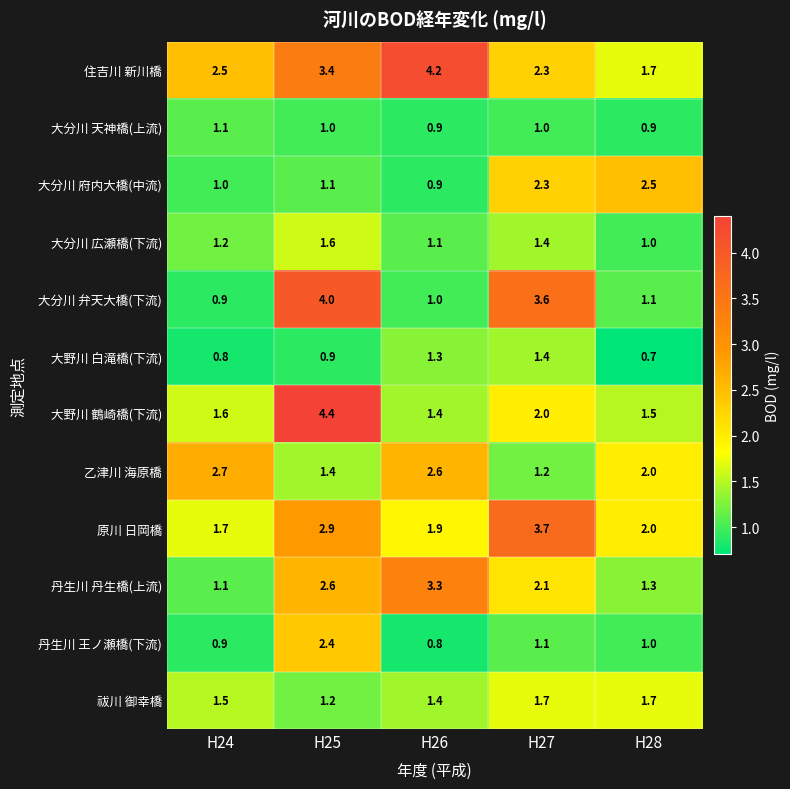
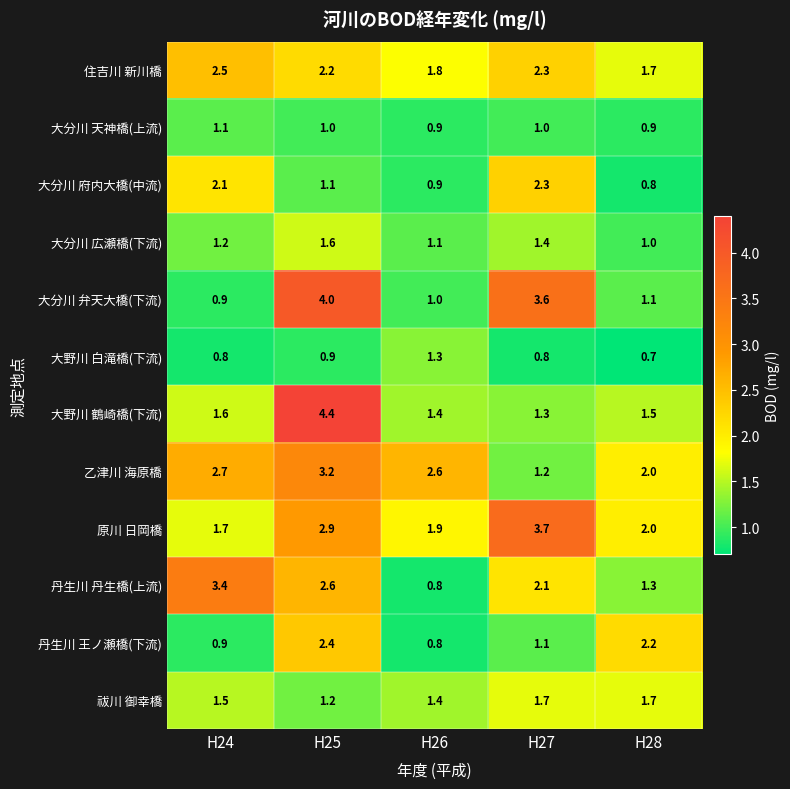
  {
    "住吉川 新川橋": {
      "H24": 2.5,
-     "H25": 3.4,
-     "H26": 4.2,
+     "H25": 2.2,
+     "H26": 1.8,
      "H27": 2.3,
      "H28": 1.7
    },
    "大分川 天神橋(上流)": {
      "H24": 1.1,
      "H25": 1.0,
      "H26": 0.9,
      "H27": 1.0,
      "H28": 0.9
    },
    "大分川 府内大橋(中流)": {
-     "H24": 1.0,
+     "H24": 2.1,
      "H25": 1.1,
      "H26": 0.9,
      "H27": 2.3,
-     "H28": 2.5
+     "H28": 0.8
    },
    "大分川 広瀬橋(下流)": {
      "H24": 1.2,
      "H25": 1.6,
      "H26": 1.1,
      "H27": 1.4,
      "H28": 1.0
    },
    "大分川 弁天大橋(下流)": {
      "H24": 0.9,
      "H25": 4.0,
      "H26": 1.0,
      "H27": 3.6,
      "H28": 1.1
    },
    "大野川 白滝橋(下流)": {
      "H24": 0.8,
      "H25": 0.9,
      "H26": 1.3,
-     "H27": 1.4,
+     "H27": 0.8,
      "H28": 0.7
    },
    "大野川 鶴崎橋(下流)": {
      "H24": 1.6,
      "H25": 4.4,
      "H26": 1.4,
-     "H27": 2.0,
+     "H27": 1.3,
      "H28": 1.5
    },
    "乙津川 海原橋": {
      "H24": 2.7,
-     "H25": 1.4,
+     "H25": 3.2,
      "H26": 2.6,
      "H27": 1.2,
      "H28": 2.0
    },
    "原川 日岡橋": {
      "H24": 1.7,
      "H25": 2.9,
      "H26": 1.9,
      "H27": 3.7,
      "H28": 2.0
    },
    "丹生川 丹生橋(上流)": {
-     "H24": 1.1,
+     "H24": 3.4,
      "H25": 2.6,
-     "H26": 3.3,
+     "H26": 0.8,
      "H27": 2.1,
      "H28": 1.3
    },
    "丹生川 王ノ瀬橋(下流)": {
      "H24": 0.9,
      "H25": 2.4,
      "H26": 0.8,
      "H27": 1.1,
-     "H28": 1.0
+     "H28": 2.2
    },
    "祓川 御幸橋": {
      "H24": 1.5,
      "H25": 1.2,
      "H26": 1.4,
      "H27": 1.7,
      "H28": 1.7
    }
  }
